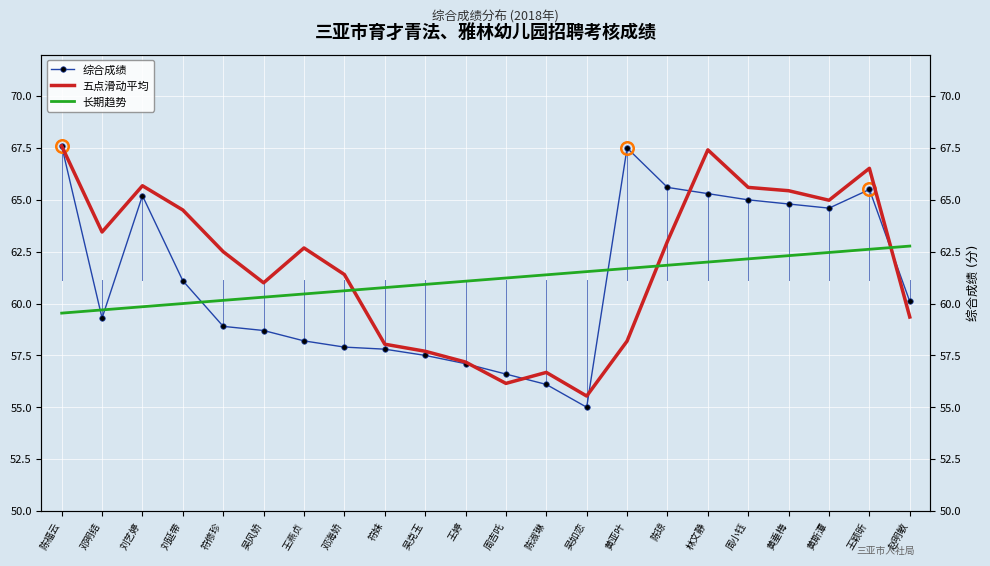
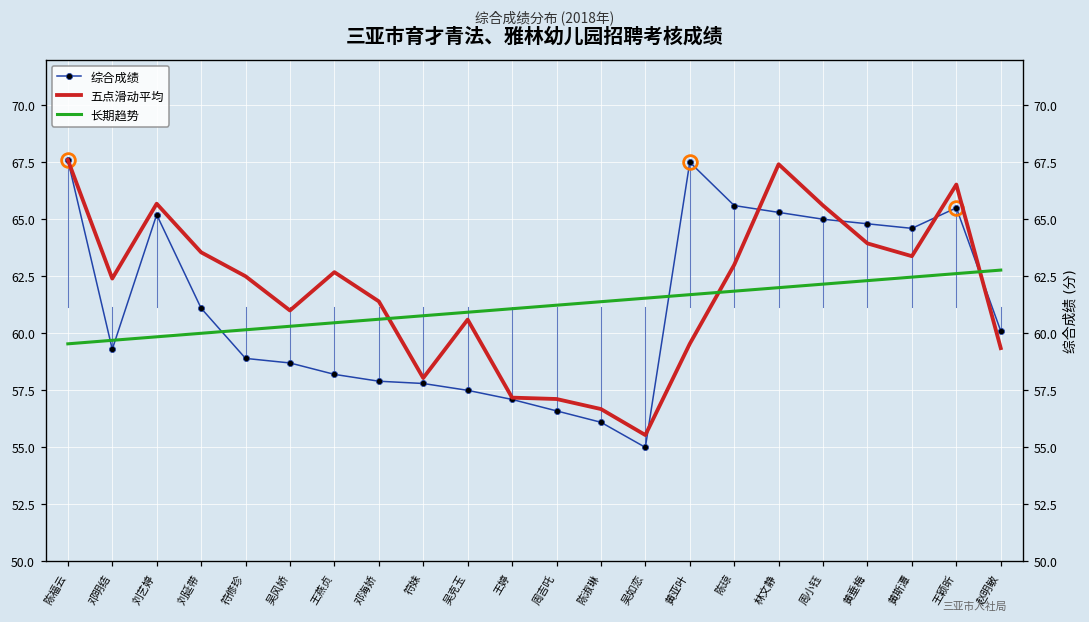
  {
    "五点滑动平均": {
-     "邓明结": 63.5,
+     "邓明结": 62.4,
      "刘艺婷": 65.7,
-     "刘延带": 64.5,
+     "刘延带": 63.6,
      "符修珍": 62.5,
      "吴风娇": 61.0,
      "王燕贞": 62.7,
      "邓海娇": 61.4,
      "符妹": 58.0,
-     "吴克玉": 57.7,
-     "周吉吒": 56.2,
+     "吴克玉": 60.6,
+     "周吉吒": 57.1,
      "陈淑琳": 56.7,
      "吴如恋": 55.5,
-     "黄亚叶": 58.2,
+     "黄亚叶": 59.5,
      "陈琼": 63.0,
      "林文静": 67.4,
      "周小钰": 65.6,
-     "黄垂梅": 65.4,
-     "黄斯潭": 65.0,
+     "黄垂梅": 63.9,
+     "黄斯潭": 63.4,
      "王颖昕": 66.5,
      "赵明敏": 59.4
    }
  }
